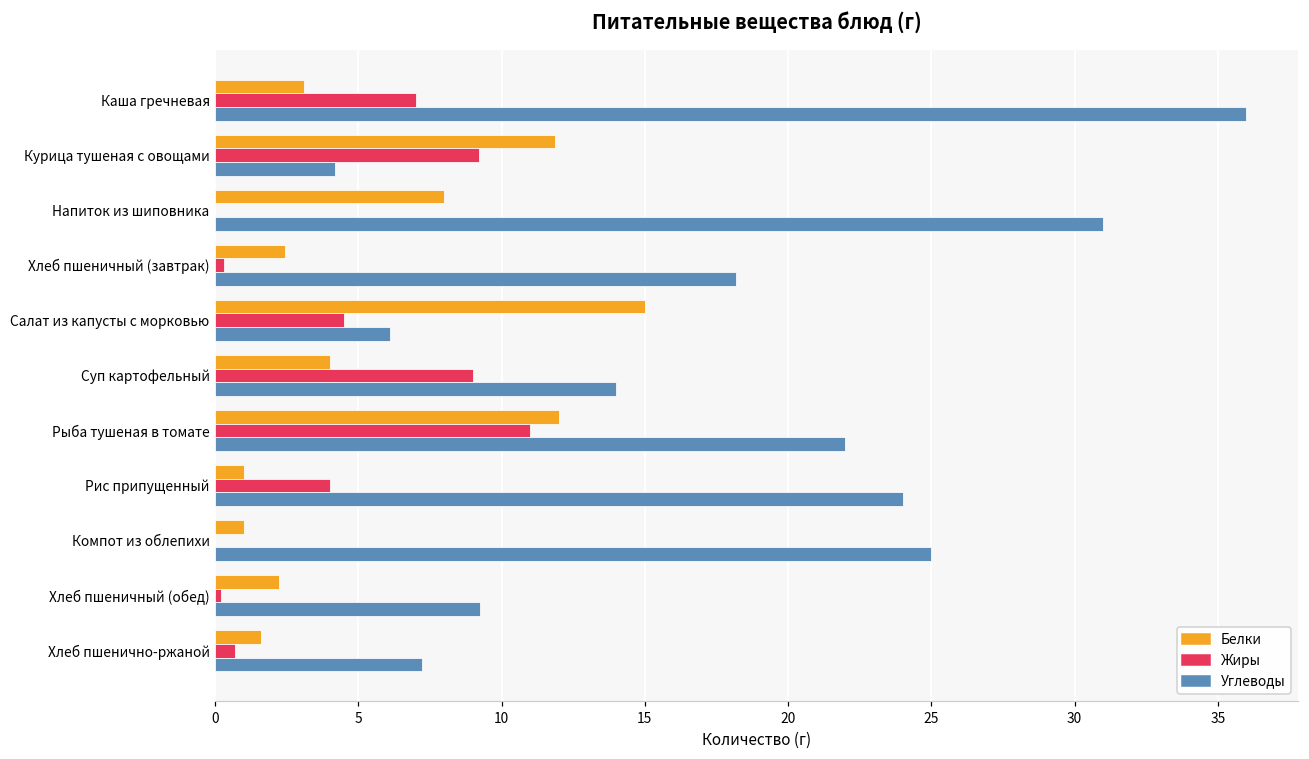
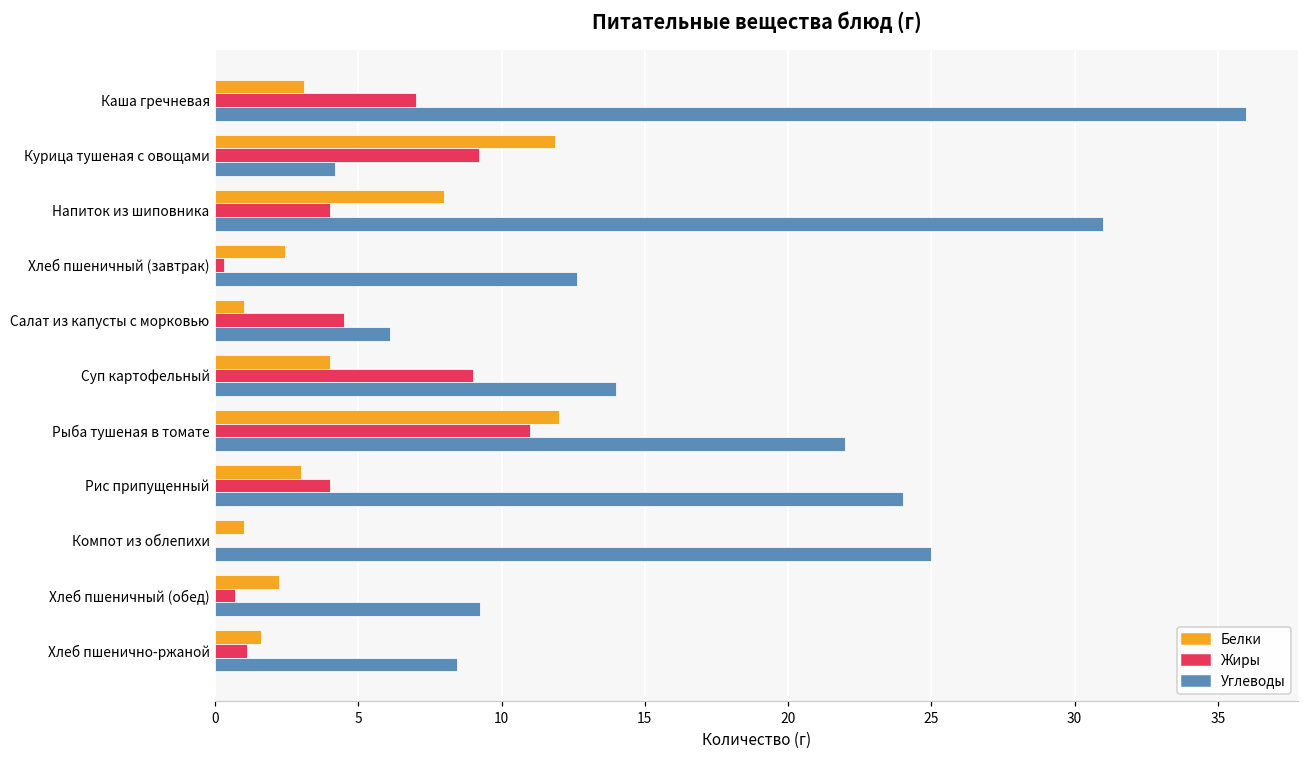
  {
    "Белки": {
      "Каша гречневая": 3.1,
      "Курица тушеная с овощами": 11.9,
      "Напиток из шиповника": 8,
      "Хлеб пшеничный (завтрак)": 2.4,
-     "Салат из капусты с морковью": 15,
+     "Салат из капусты с морковью": 1,
      "Суп картофельный": 4,
      "Рыба тушеная в томате": 12,
-     "Рис припущенный": 1,
+     "Рис припущенный": 3,
      "Компот из облепихи": 1,
      "Хлеб пшеничный (обед)": 2.2,
      "Хлеб пшенично-ржаной": 1.6
    },
    "Жиры": {
      "Каша гречневая": 7.0,
      "Курица тушеная с овощами": 9.2,
-     "Напиток из шиповника": 0,
+     "Напиток из шиповника": 4,
      "Хлеб пшеничный (завтрак)": 0.3,
      "Салат из капусты с морковью": 4.5,
      "Суп картофельный": 9.0,
      "Рыба тушеная в томате": 11.0,
      "Рис припущенный": 4.0,
      "Компот из облепихи": 0.0,
-     "Хлеб пшеничный (обед)": 0.2,
-     "Хлеб пшенично-ржаной": 0.7
+     "Хлеб пшеничный (обед)": 0.7,
+     "Хлеб пшенично-ржаной": 1.1
    },
    "Углеводы": {
      "Каша гречневая": 36.0,
      "Курица тушеная с овощами": 4.2,
      "Напиток из шиповника": 31.0,
-     "Хлеб пшеничный (завтрак)": 18.2,
+     "Хлеб пшеничный (завтрак)": 12.6,
      "Салат из капусты с морковью": 6.1,
      "Суп картофельный": 14.0,
      "Рыба тушеная в томате": 22.0,
      "Рис припущенный": 24.0,
      "Компот из облепихи": 25.0,
      "Хлеб пшеничный (обед)": 9.3,
-     "Хлеб пшенично-ржаной": 7.2
+     "Хлеб пшенично-ржаной": 8.4
    }
  }
